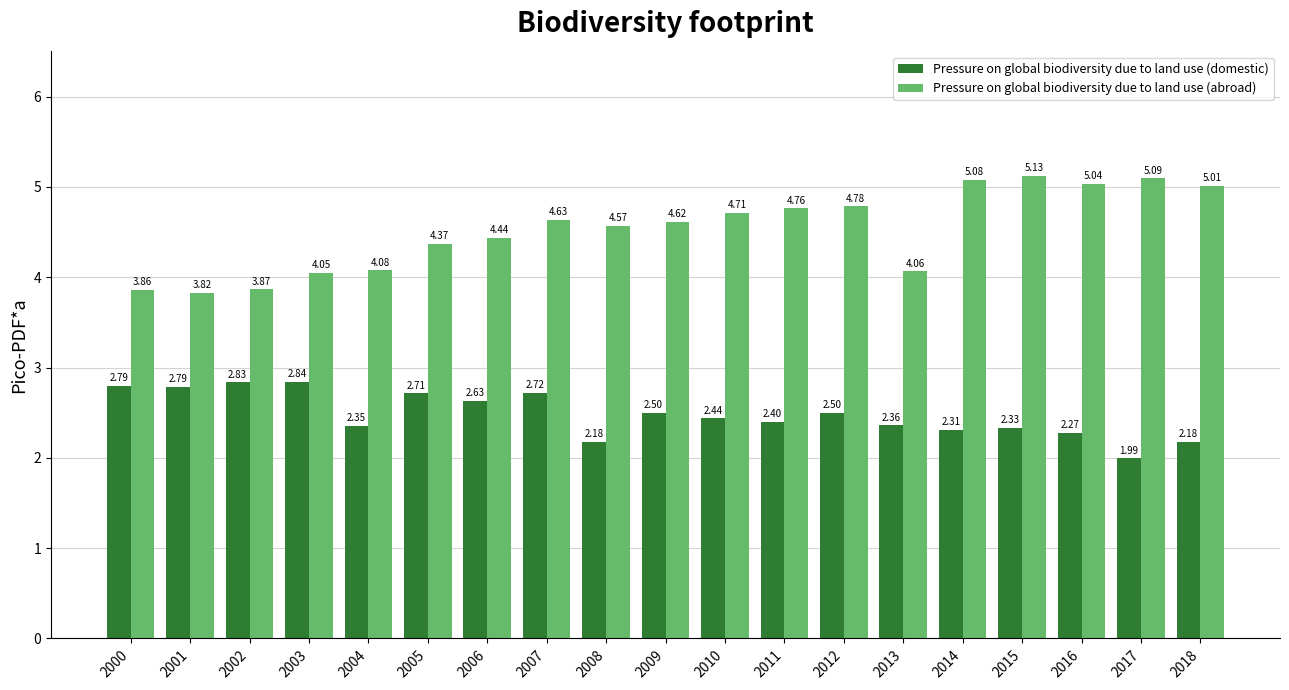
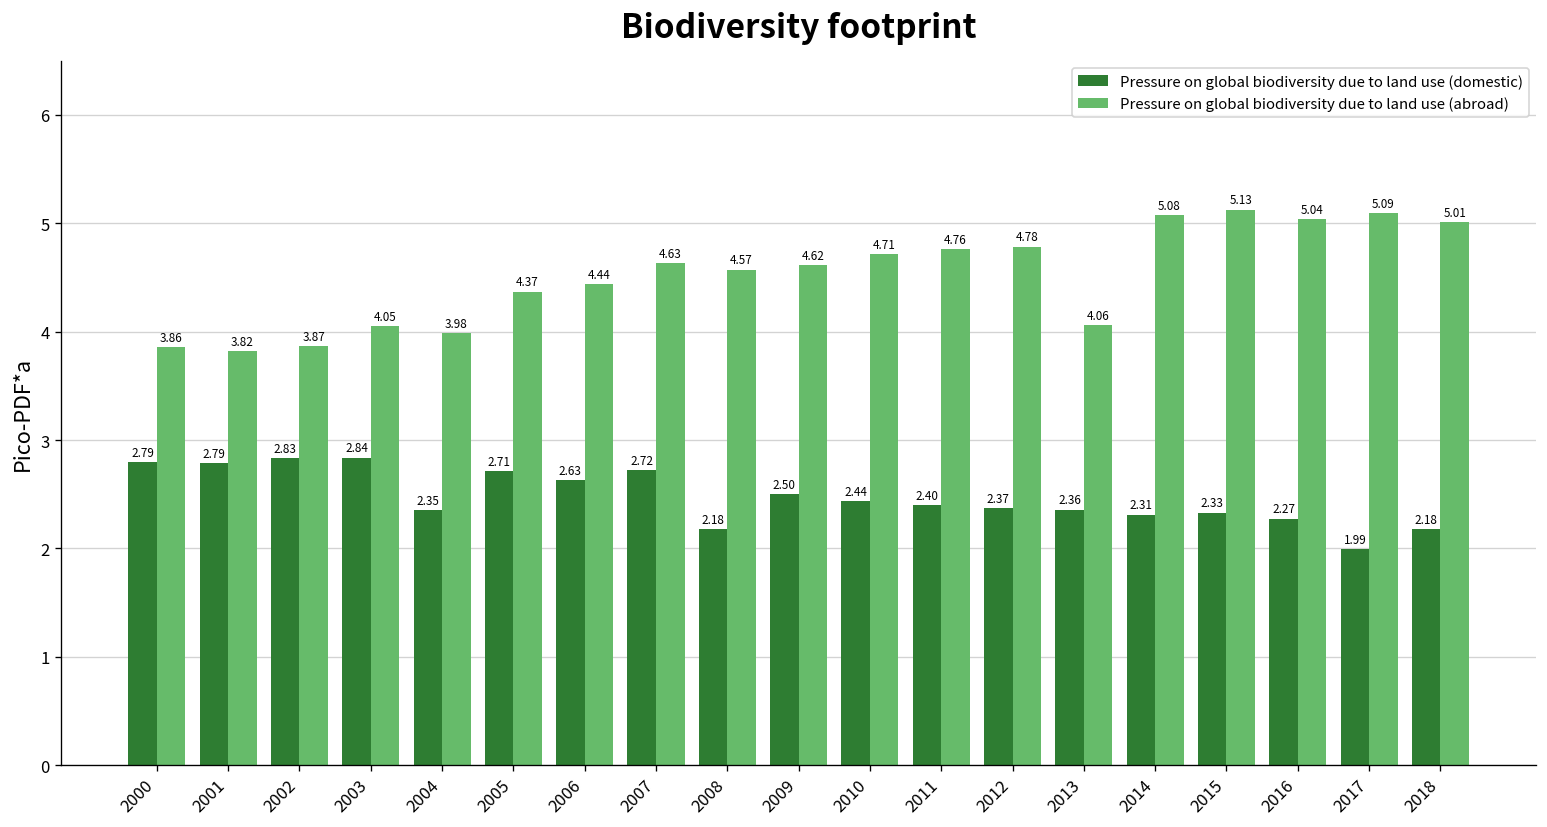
  {
    "Pressure on global biodiversity due to land use (domestic)": {
      "2000": 2.79,
      "2001": 2.79,
      "2002": 2.83,
      "2003": 2.84,
      "2004": 2.35,
      "2005": 2.71,
      "2006": 2.63,
      "2007": 2.72,
      "2008": 2.18,
      "2009": 2.50,
      "2010": 2.44,
      "2011": 2.40,
-     "2012": 2.50,
+     "2012": 2.37,
      "2013": 2.36,
      "2014": 2.31,
      "2015": 2.33,
      "2016": 2.27,
      "2017": 1.99,
      "2018": 2.18
    },
    "Pressure on global biodiversity due to land use (abroad)": {
      "2000": 3.86,
      "2001": 3.82,
      "2002": 3.87,
      "2003": 4.05,
-     "2004": 4.08,
+     "2004": 3.98,
      "2005": 4.37,
      "2006": 4.44,
      "2007": 4.63,
      "2008": 4.57,
      "2009": 4.62,
      "2010": 4.71,
      "2011": 4.76,
      "2012": 4.78,
      "2013": 4.06,
      "2014": 5.08,
      "2015": 5.13,
      "2016": 5.04,
      "2017": 5.09,
      "2018": 5.01
    }
  }
